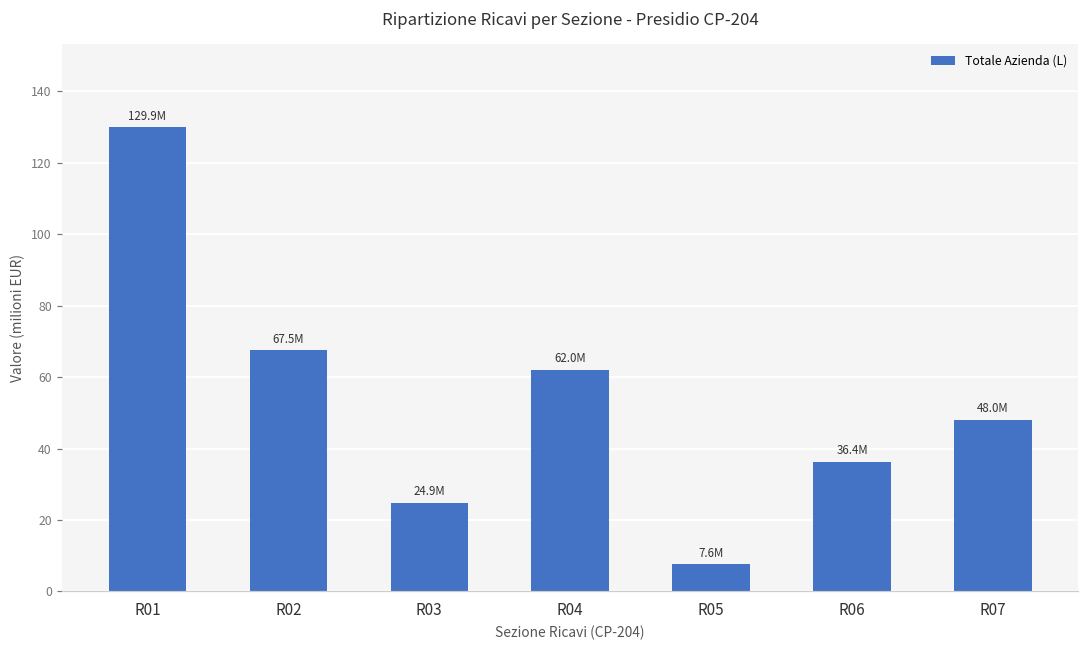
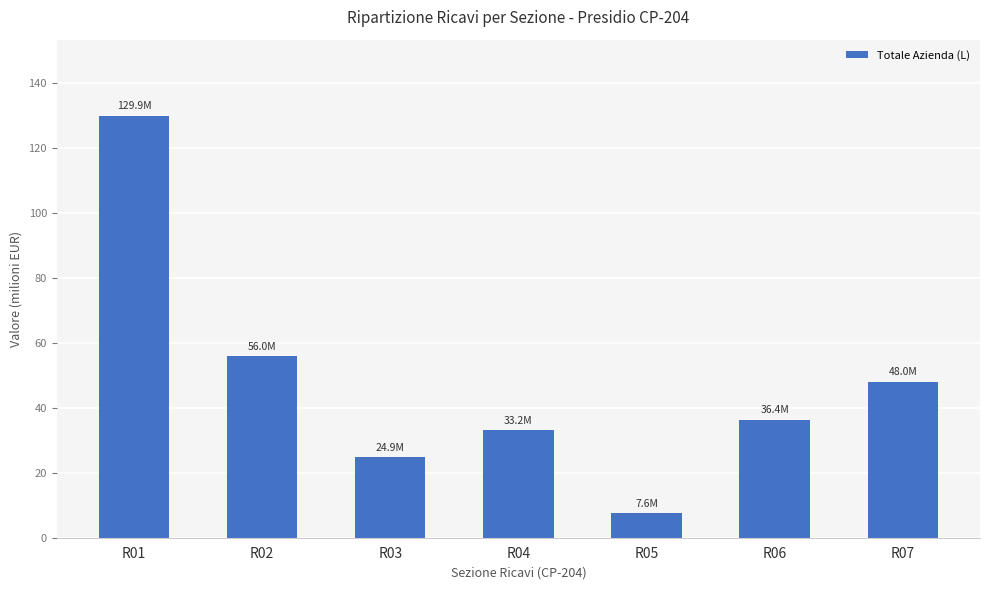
  {
    "R01": "129.9M",
-   "R02": "67.5M",
+   "R02": "56.0M",
    "R03": "24.9M",
-   "R04": "62.0M",
+   "R04": "33.2M",
    "R05": "7.6M",
    "R06": "36.4M",
    "R07": "48.0M"
  }
